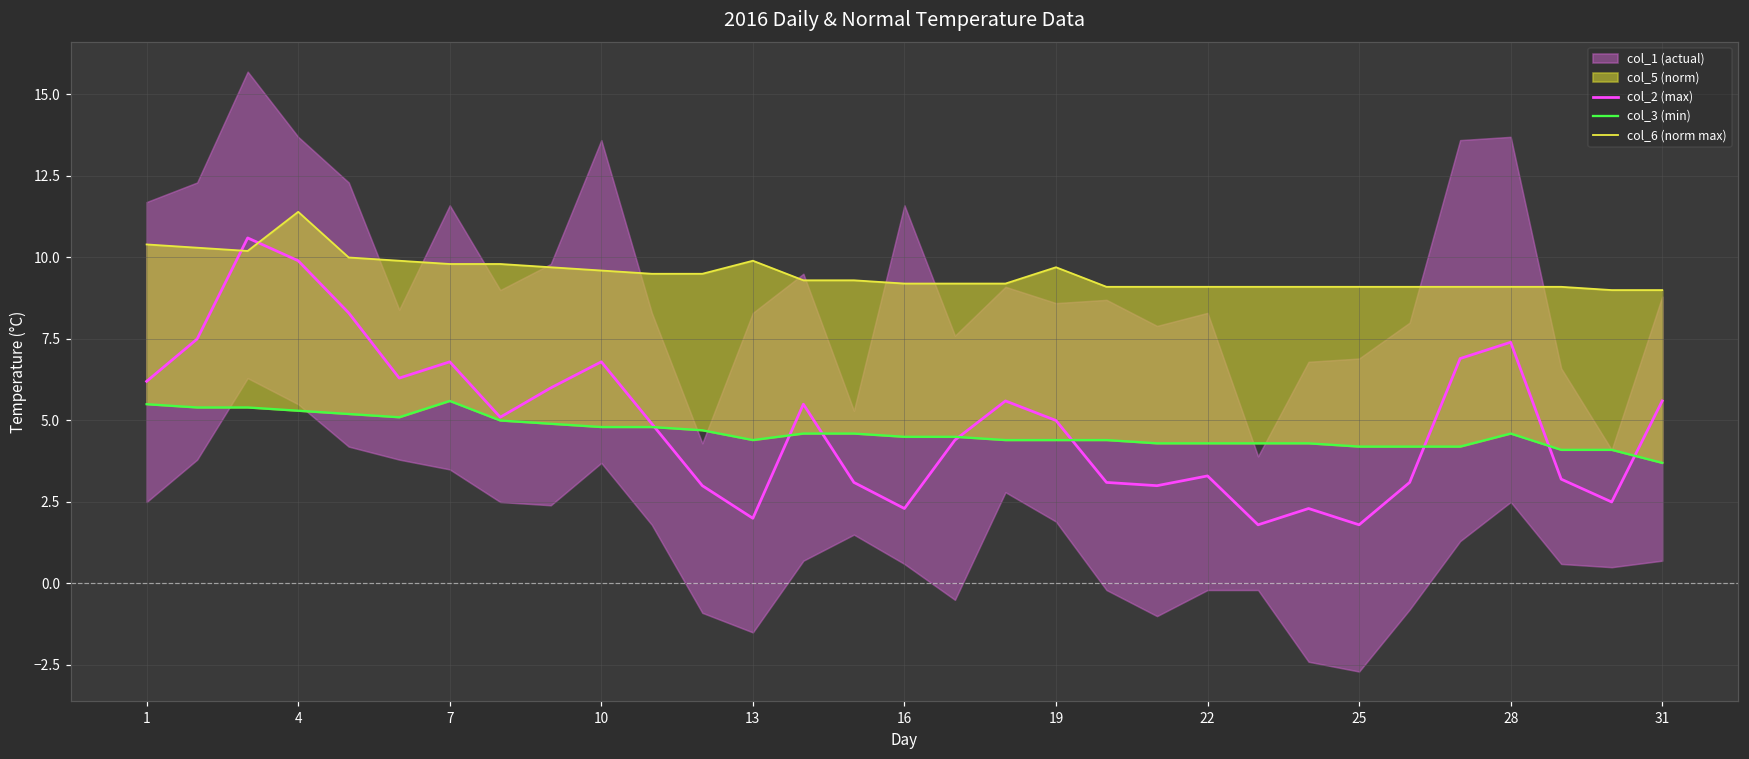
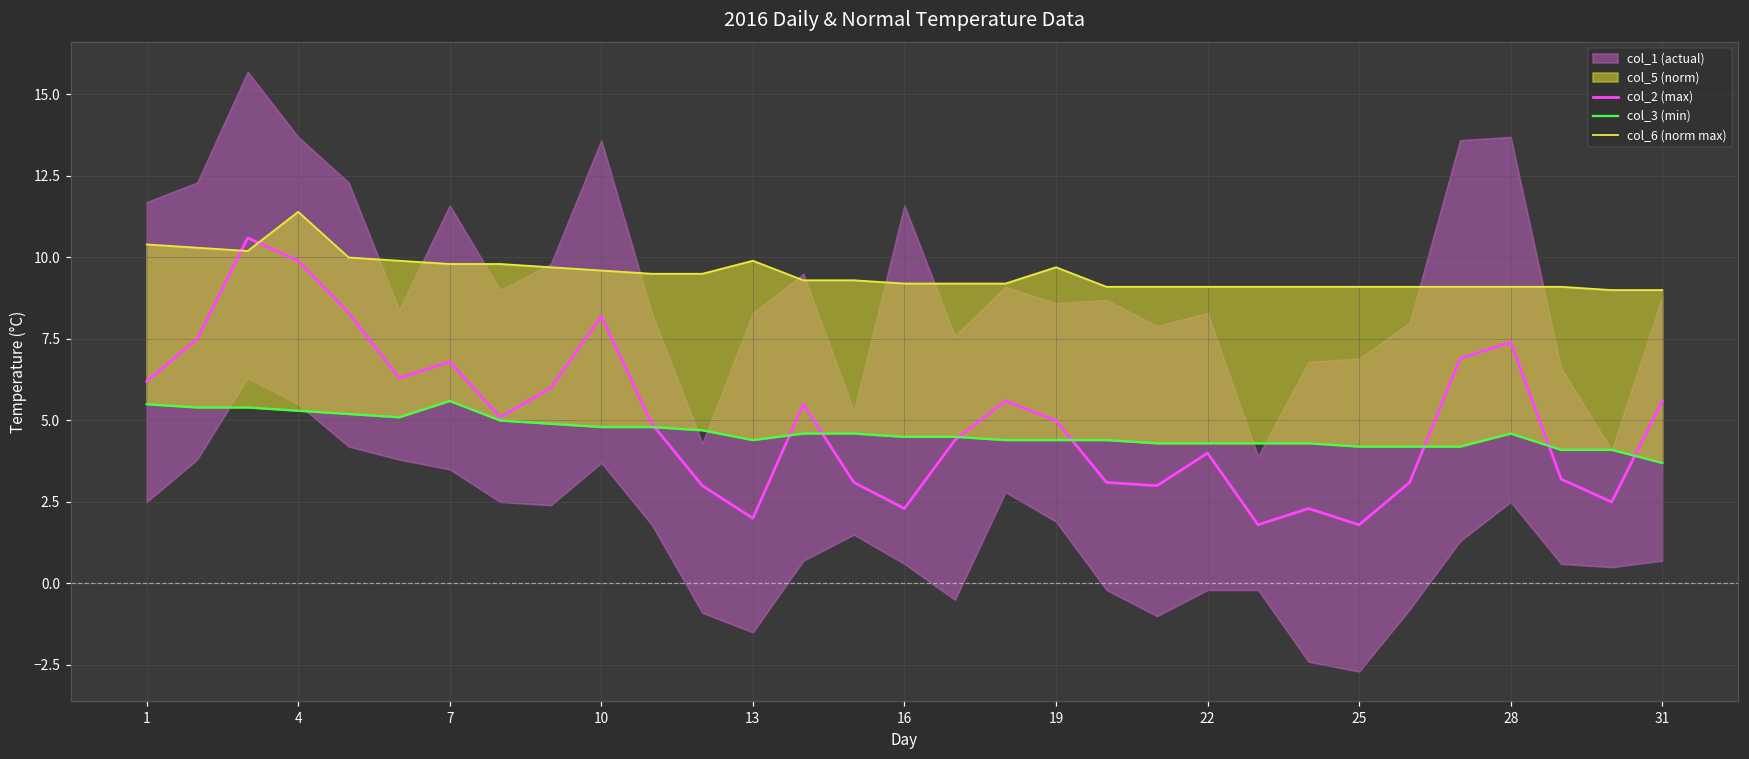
  {
    "col_2 (max)": {
      "1": 6.2,
      "4": 9.9,
      "7": 6.8,
-     "10": 6.8,
+     "10": 8.2,
      "13": 2.0,
      "16": 2.3,
      "19": 5.0,
-     "22": 3.3,
+     "22": 4.0,
      "25": 1.8,
      "28": 7.4,
      "31": 5.6
    },
    "col_3 (min)": {
      "1": 5.5,
      "4": 5.3,
      "7": 5.6,
      "10": 4.8,
      "13": 4.4,
      "16": 4.5,
      "19": 4.4,
      "22": 4.3,
      "25": 4.2,
      "28": 4.6,
      "31": 3.7
    },
    "col_5 (norm)": {
      "1": 10.4,
      "4": 11.4,
      "7": 9.8,
      "10": 9.6,
      "13": 9.9,
      "16": 9.2,
      "19": 9.7,
      "22": 9.1,
      "25": 9.1,
      "28": 9.1,
      "31": 9.0
    }
  }
